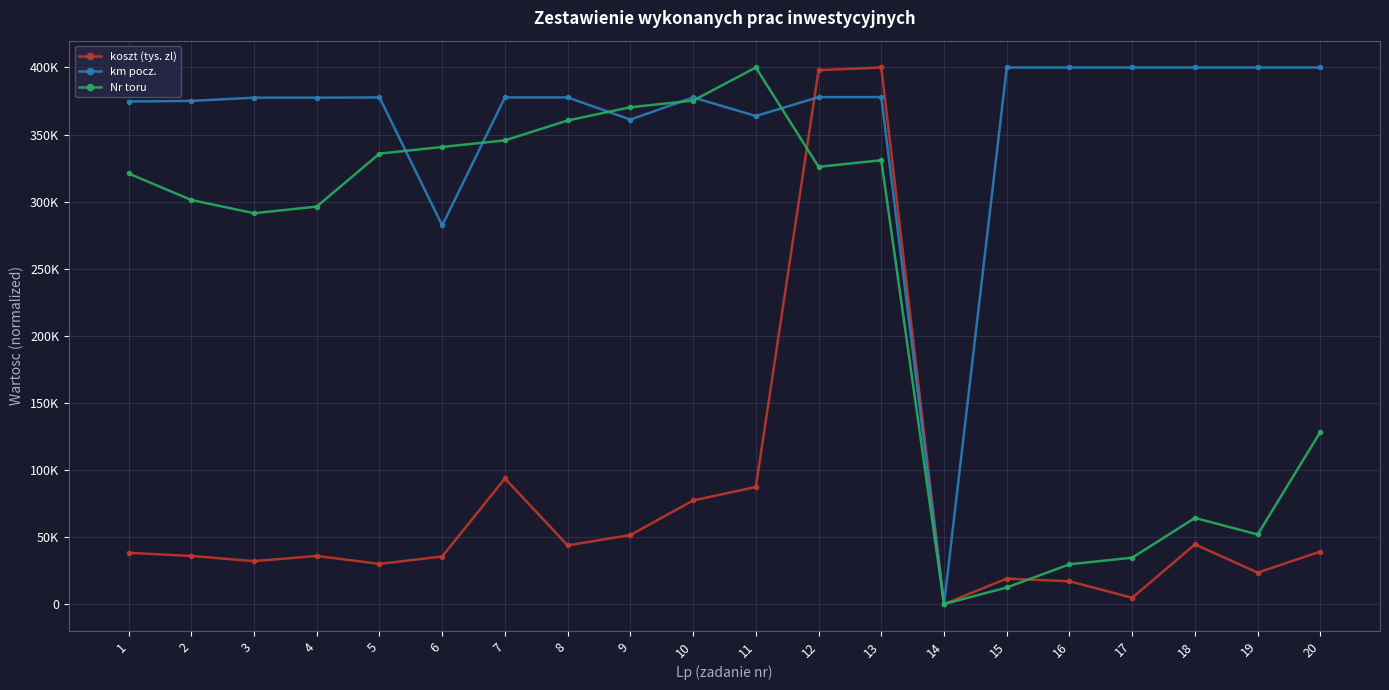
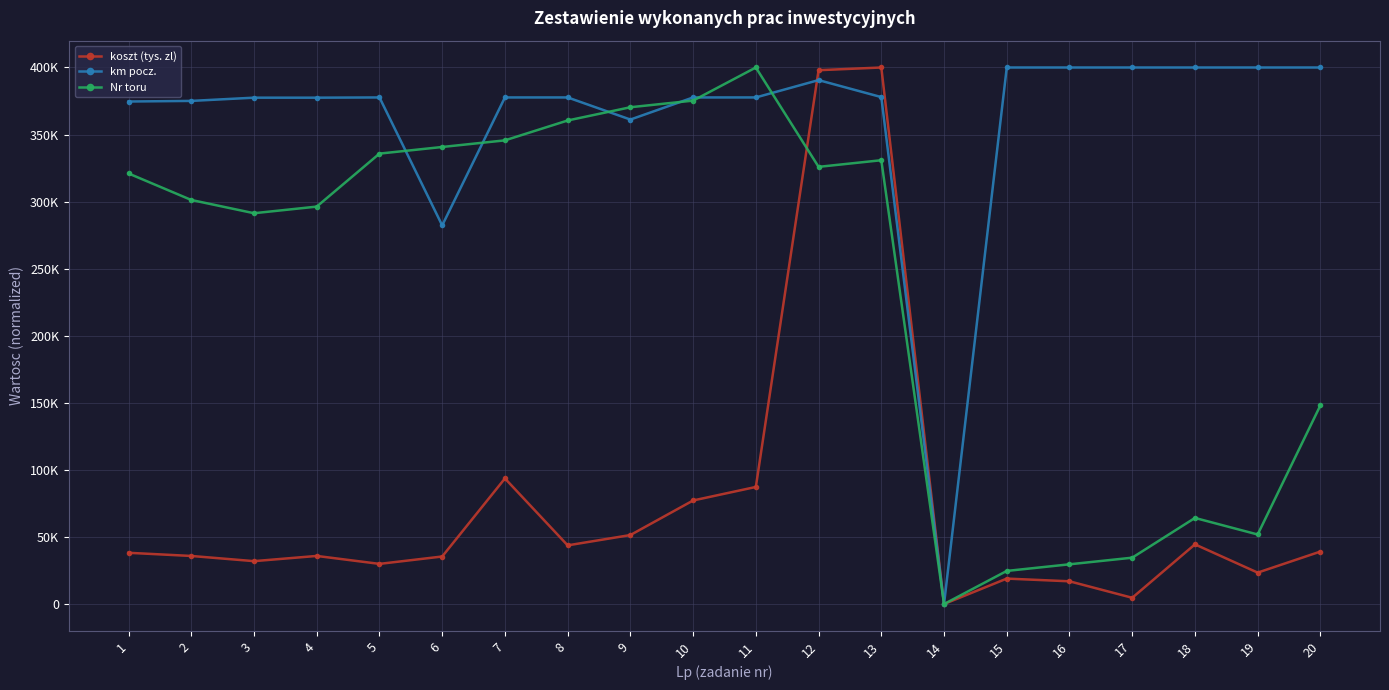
  {
    "koszt (tys. zl)": {
      "1": 38000,
      "2": 36000,
      "3": 32000,
      "4": 36000,
      "5": 30000,
      "6": 35000,
      "7": 94000,
      "8": 44000,
      "9": 51000,
      "10": 77000,
      "11": 87000,
      "12": 398000,
      "13": 400000,
      "15": 19000,
      "16": 17000,
      "17": 5000,
      "18": 44000,
      "19": 23000,
      "20": 39000
    },
    "km pocz.": {
      "1": 375000,
      "2": 375000,
      "3": 378000,
      "4": 378000,
      "5": 378000,
      "6": 282000,
      "7": 378000,
      "8": 378000,
      "9": 361000,
      "10": 378000,
-     "11": 364000,
-     "12": 378000,
+     "11": 378000,
+     "12": 391000,
      "13": 378000,
      "15": 400000,
      "16": 400000,
      "17": 400000,
      "18": 400000,
      "19": 400000,
      "20": 400000
    },
    "Nr toru": {
      "1": 321000,
      "2": 301000,
      "3": 291000,
      "4": 296000,
      "5": 336000,
      "6": 341000,
      "7": 346000,
      "8": 360000,
      "9": 370000,
      "10": 375000,
      "11": 400000,
      "12": 326000,
      "13": 331000,
-     "15": 12000,
+     "15": 25000,
      "16": 30000,
      "17": 35000,
      "18": 64000,
      "19": 52000,
-     "20": 128000
+     "20": 148000
    }
  }
